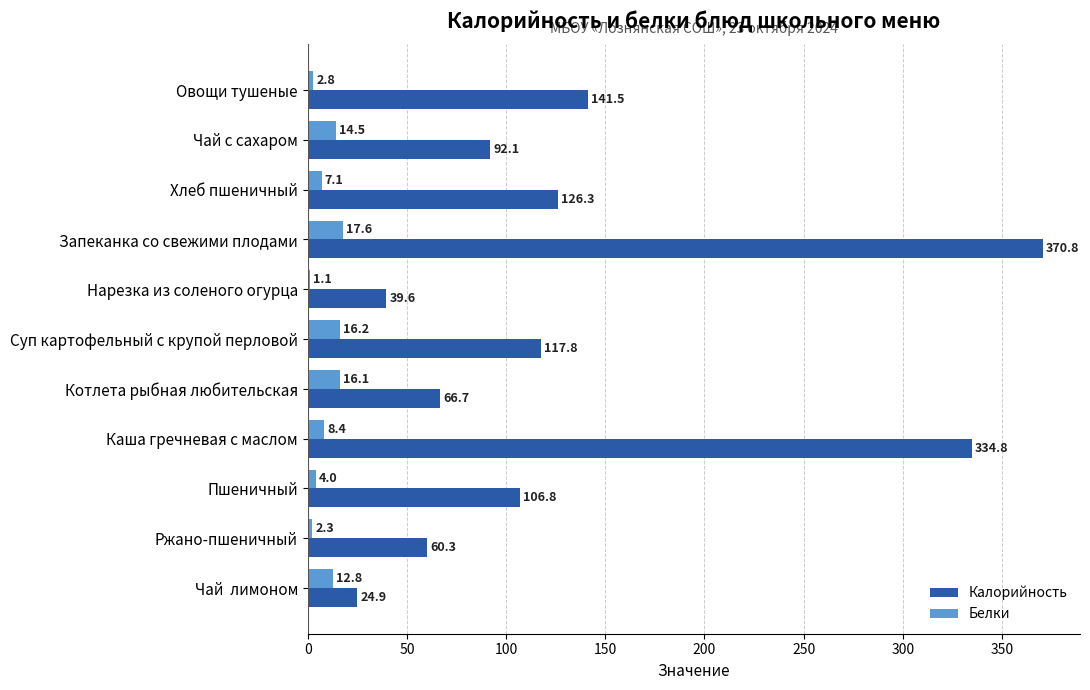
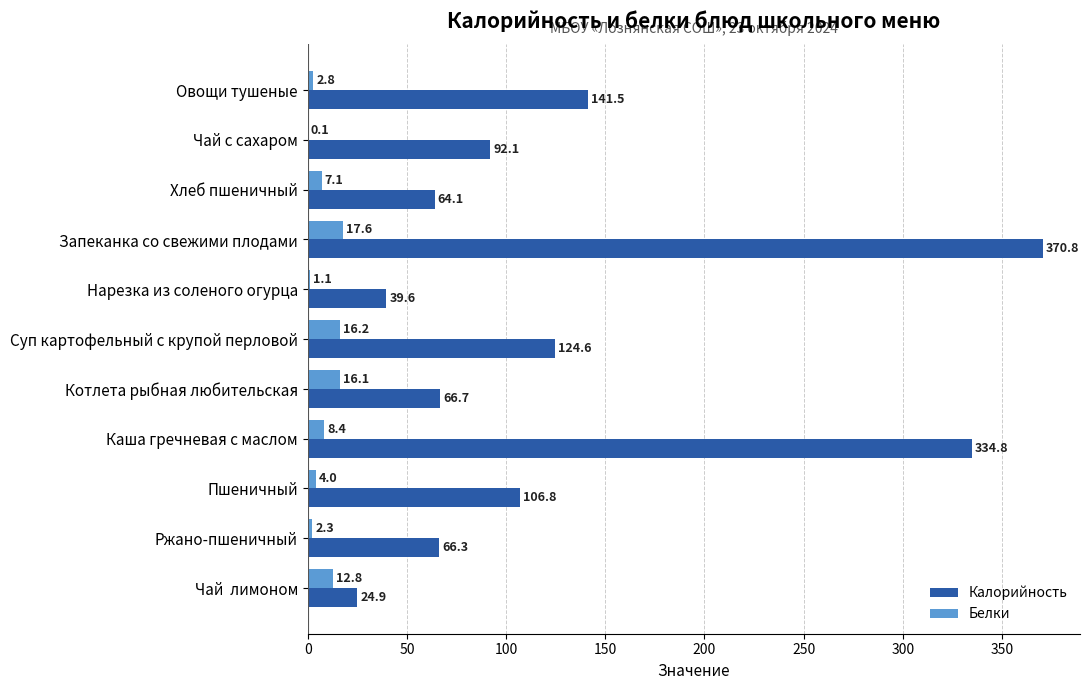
  {
    "Калорийность": {
      "Овощи тушеные": 141.5,
      "Чай с сахаром": 92.1,
-     "Хлеб пшеничный": 126.3,
+     "Хлеб пшеничный": 64.1,
      "Запеканка со свежими плодами": 370.8,
      "Нарезка из соленого огурца": 39.6,
-     "Суп картофельный с крупой перловой": 117.8,
+     "Суп картофельный с крупой перловой": 124.6,
      "Котлета рыбная любительская": 66.7,
      "Каша гречневая с маслом": 334.8,
      "Пшеничный": 106.8,
-     "Ржано-пшеничный": 60.3,
+     "Ржано-пшеничный": 66.3,
      "Чай лимоном": 24.9
    },
    "Белки": {
      "Овощи тушеные": 2.8,
-     "Чай с сахаром": 14.5,
+     "Чай с сахаром": 0.1,
      "Хлеб пшеничный": 7.1,
      "Запеканка со свежими плодами": 17.6,
      "Нарезка из соленого огурца": 1.1,
      "Суп картофельный с крупой перловой": 16.2,
      "Котлета рыбная любительская": 16.1,
      "Каша гречневая с маслом": 8.4,
      "Пшеничный": 4.0,
      "Ржано-пшеничный": 2.3,
      "Чай лимоном": 12.8
    }
  }
